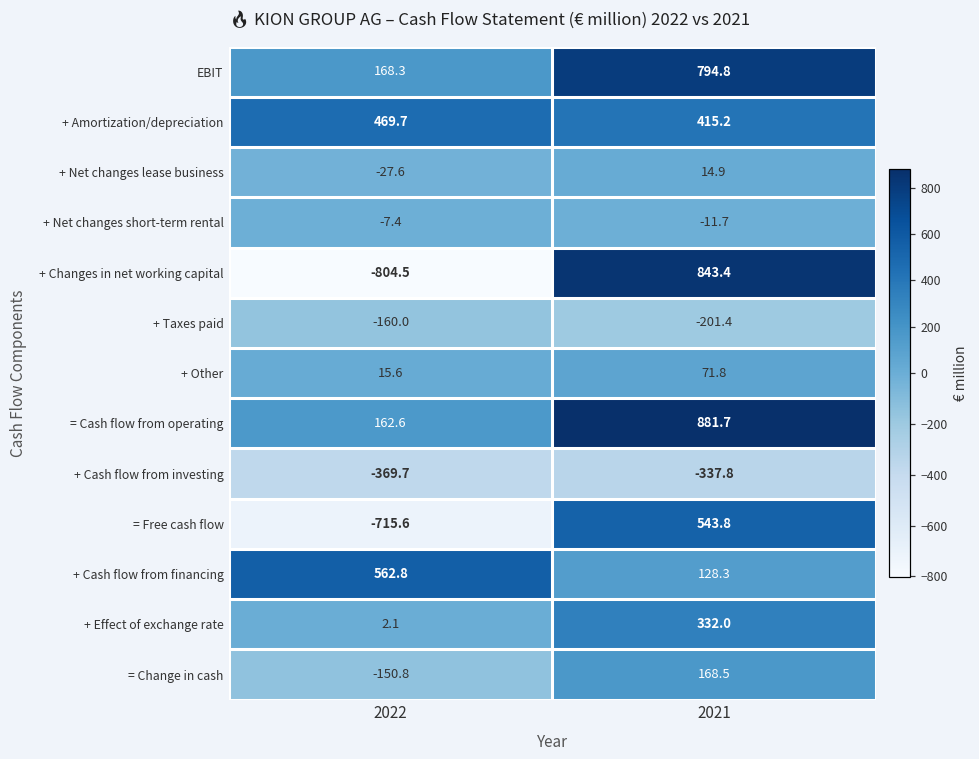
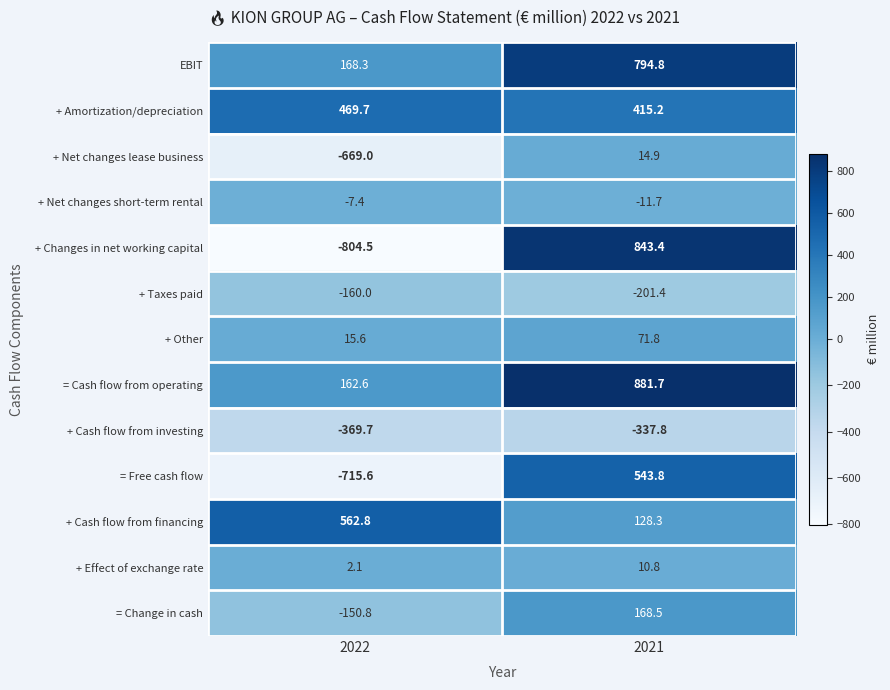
  {
    "EBIT": {
      "2022": 168.3,
      "2021": 794.8
    },
    "+ Amortization/depreciation": {
      "2022": 469.7,
      "2021": 415.2
    },
    "+ Net changes lease business": {
-     "2022": -27.6,
+     "2022": -669.0,
      "2021": 14.9
    },
    "+ Net changes short-term rental": {
      "2022": -7.4,
      "2021": -11.7
    },
    "+ Changes in net working capital": {
      "2022": -804.5,
      "2021": 843.4
    },
    "+ Taxes paid": {
      "2022": -160.0,
      "2021": -201.4
    },
    "+ Other": {
      "2022": 15.6,
      "2021": 71.8
    },
    "= Cash flow from operating": {
      "2022": 162.6,
      "2021": 881.7
    },
    "+ Cash flow from investing": {
      "2022": -369.7,
      "2021": -337.8
    },
    "= Free cash flow": {
      "2022": -715.6,
      "2021": 543.8
    },
    "+ Cash flow from financing": {
      "2022": 562.8,
      "2021": 128.3
    },
    "+ Effect of exchange rate": {
      "2022": 2.1,
-     "2021": 332.0
+     "2021": 10.8
    },
    "= Change in cash": {
      "2022": -150.8,
      "2021": 168.5
    }
  }
